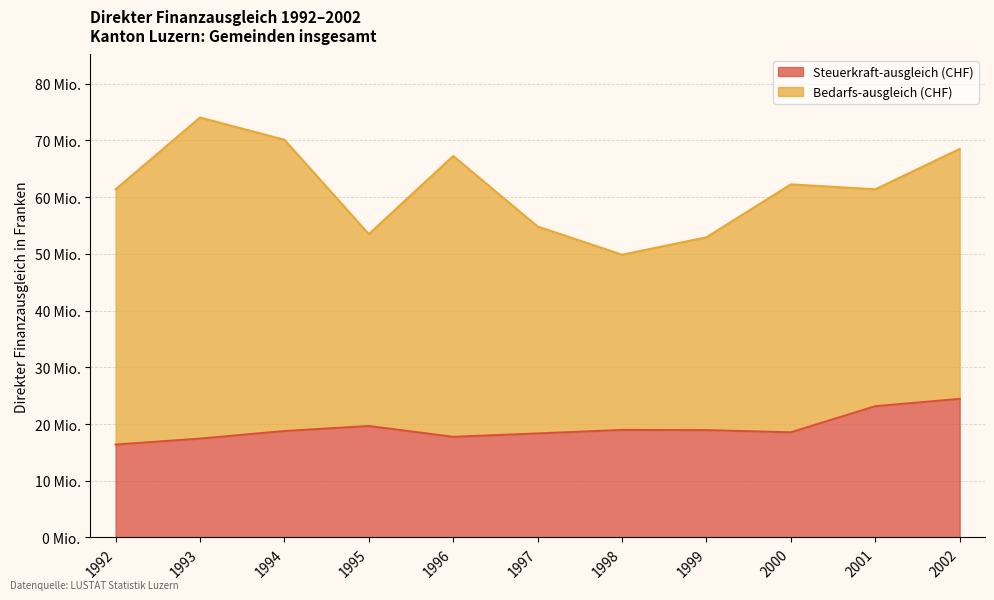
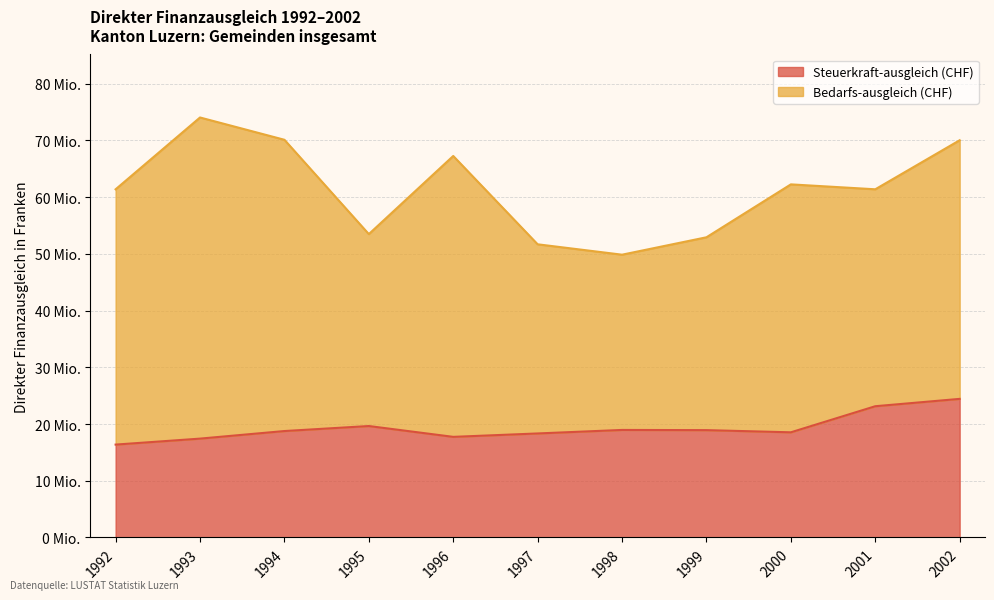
  {
    "Steuerkraft-ausgleich (CHF)": {
      "1992": "16 Mio.",
      "1993": "17 Mio.",
      "1994": "19 Mio.",
      "1995": "20 Mio.",
      "1996": "18 Mio.",
      "1997": "18 Mio.",
      "1998": "19 Mio.",
      "1999": "19 Mio.",
      "2000": "19 Mio.",
      "2001": "23 Mio.",
      "2002": "24 Mio."
    },
    "Bedarfs-ausgleich (CHF)": {
      "1992": "45 Mio.",
      "1993": "57 Mio.",
      "1994": "51 Mio.",
      "1995": "34 Mio.",
      "1996": "50 Mio.",
-     "1997": "36 Mio.",
+     "1997": "33 Mio.",
      "1998": "31 Mio.",
      "1999": "34 Mio.",
      "2000": "44 Mio.",
      "2001": "38 Mio.",
-     "2002": "44 Mio."
+     "2002": "46 Mio."
    }
  }
